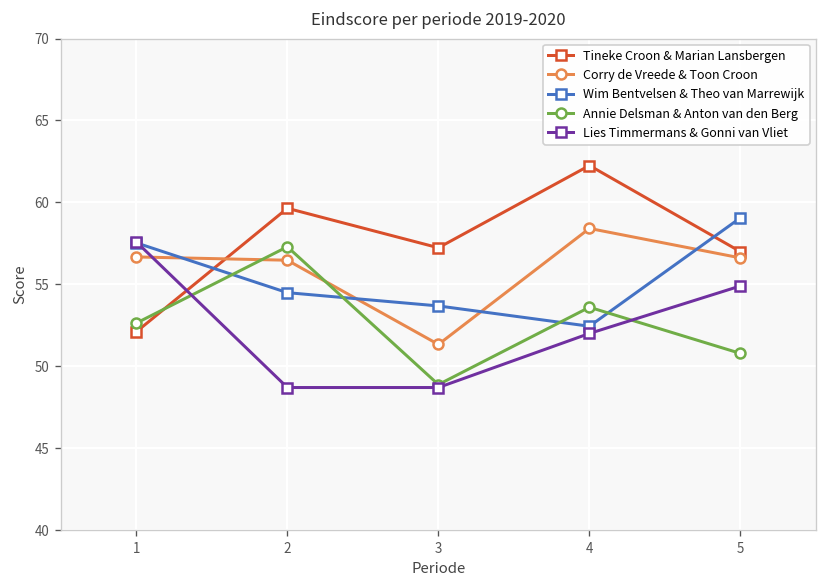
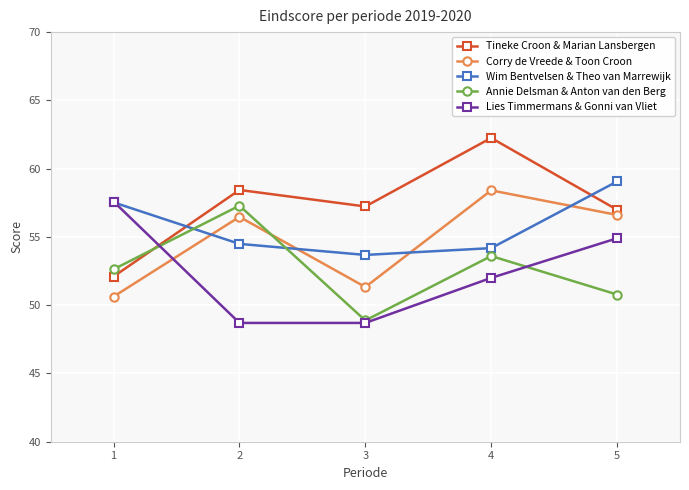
  {
    "Tineke Croon & Marian Lansbergen": {
      "1": 52.1,
-     "2": 59.6,
+     "2": 58.4,
      "3": 57.2,
      "4": 62.3,
      "5": 57.0
    },
    "Corry de Vreede & Toon Croon": {
-     "1": 56.7,
+     "1": 50.6,
      "2": 56.5,
      "3": 51.3,
      "4": 58.4,
      "5": 56.6
    },
    "Wim Bentvelsen & Theo van Marrewijk": {
      "2": 54.5,
      "3": 53.7,
-     "4": 52.4,
+     "4": 54.2,
      "5": 59.1
    },
    "Annie Delsman & Anton van den Berg": {
      "1": 52.6,
      "2": 57.3,
      "4": 53.6,
      "5": 50.8
    },
    "Lies Timmermans & Gonni van Vliet": {
      "2": 48.7,
      "4": 52.0,
      "5": 54.9
    }
  }
